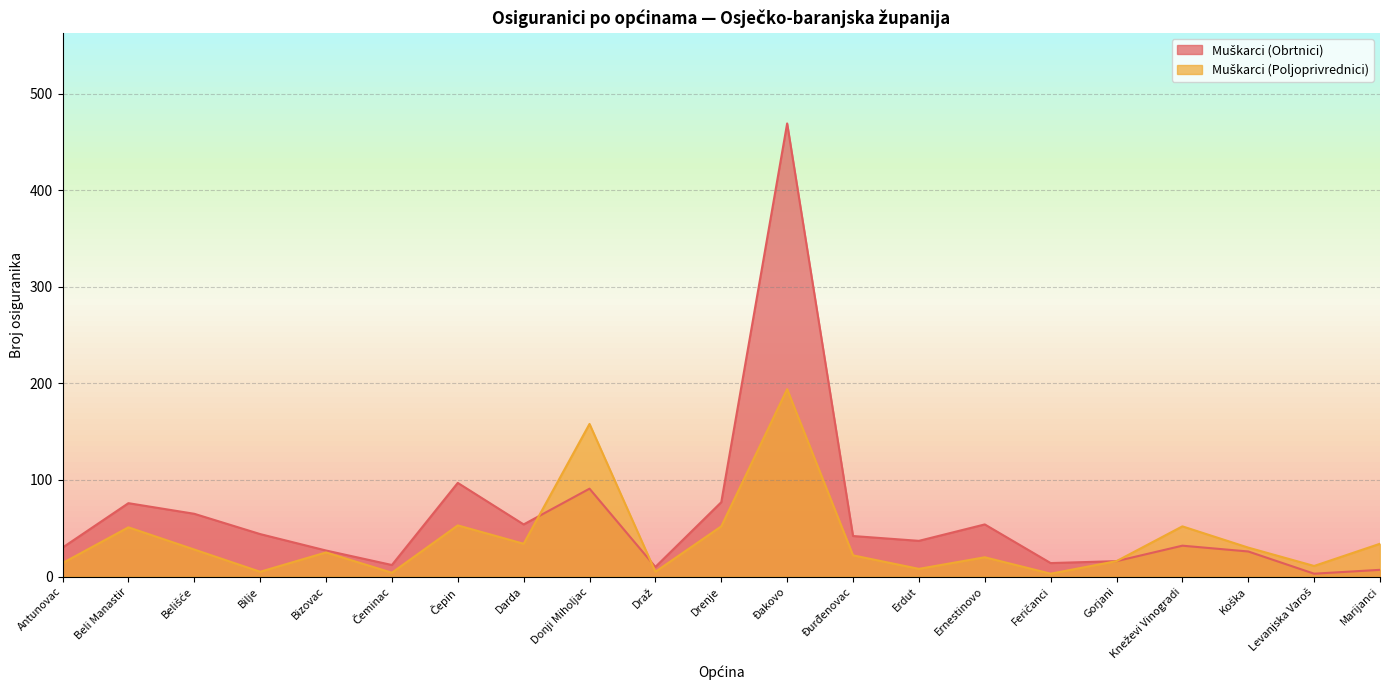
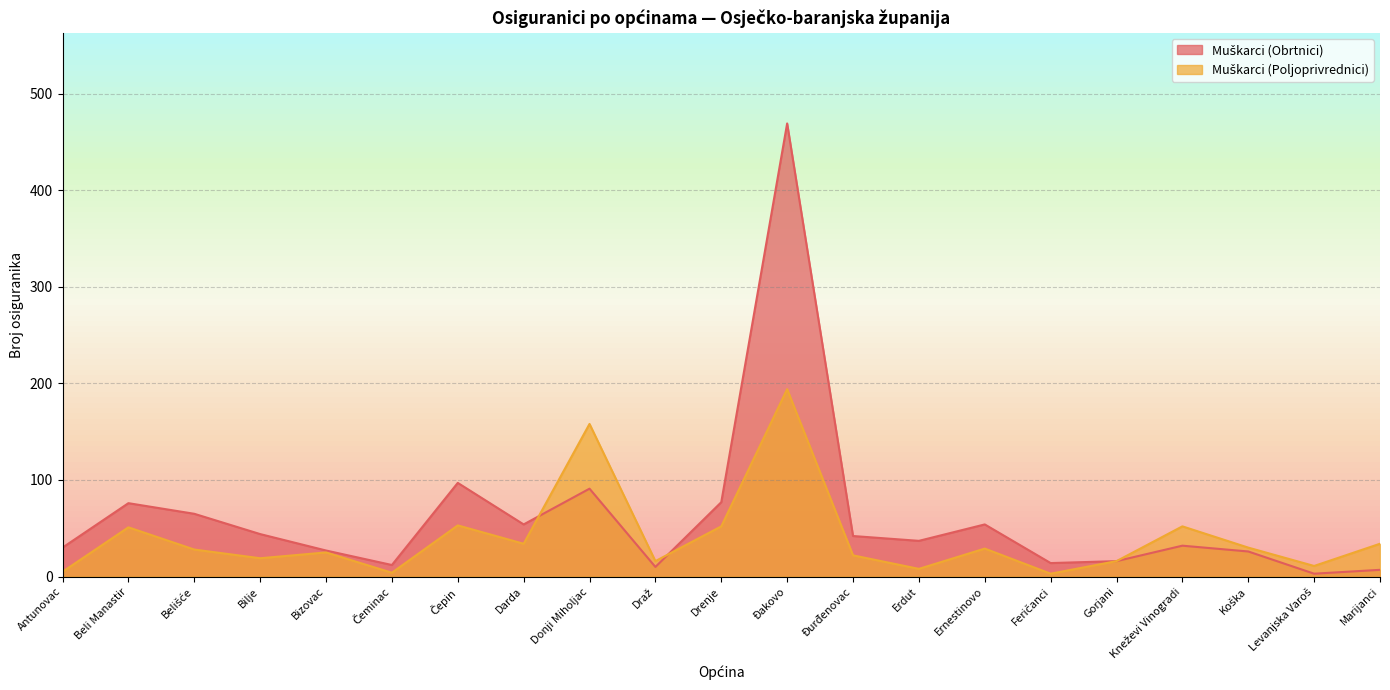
  {
    "Muškarci (Obrtnici)": {
      "Antunovac": 30,
      "Beli Manastir": 80,
      "Belišće": 70,
      "Bilje": 40,
      "Čeminac": 10,
      "Čepin": 100,
      "Darda": 50,
      "Donji Miholjac": 90,
      "Draž": 10,
      "Drenje": 80,
      "Đakovo": 470,
      "Đurđenovac": 40,
      "Erdut": 40,
      "Ernestinovo": 50,
      "Feričanci": 10,
      "Kneževi Vinogradi": 30,
      "Koška": 30,
      "Levanjska Varoš": 0,
      "Marijanci": 10
    },
    "Muškarci (Poljoprivrednici)": {
-     "Antunovac": 14,
+     "Antunovac": 5,
      "Beli Manastir": 50,
      "Belišće": 30,
-     "Bilje": 10,
+     "Bilje": 20,
      "Čeminac": 0,
      "Čepin": 50,
      "Darda": 30,
      "Donji Miholjac": 160,
-     "Draž": 10,
+     "Draž": 20,
      "Drenje": 50,
      "Đakovo": 190,
      "Đurđenovac": 20,
      "Erdut": 10,
-     "Ernestinovo": 20,
+     "Ernestinovo": 30,
      "Feričanci": 0,
      "Kneževi Vinogradi": 50,
      "Koška": 30,
      "Levanjska Varoš": 10,
      "Marijanci": 30
    }
  }
